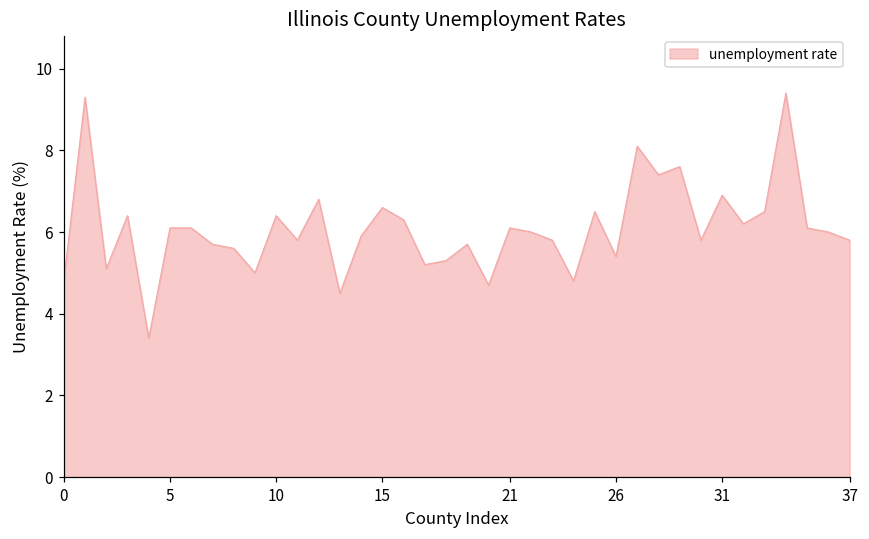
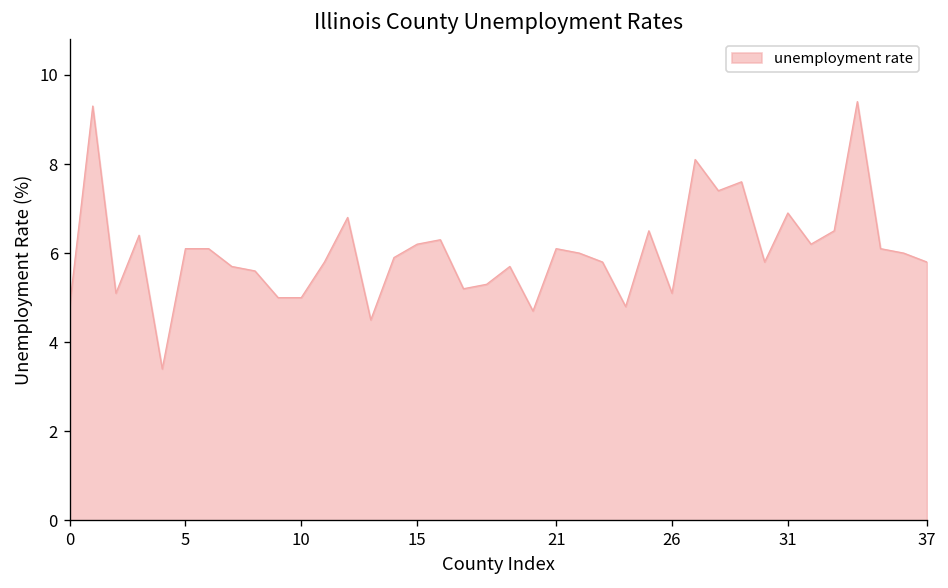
  {
    "0": 4.8,
    "5": 6.1,
-   "10": 6.4,
-   "15": 6.6,
+   "10": 5.0,
+   "15": 6.2,
    "21": 6.1,
-   "26": 5.4,
+   "26": 5.1,
    "31": 6.9,
    "37": 5.8
  }
